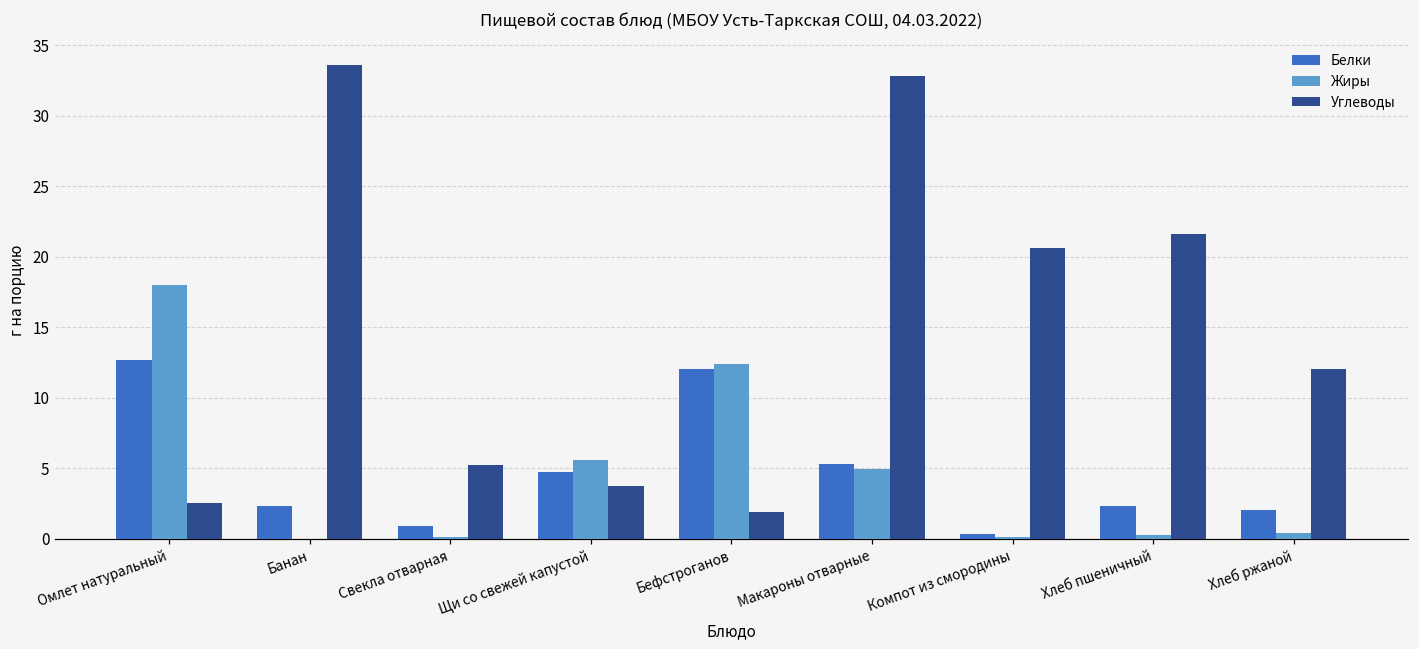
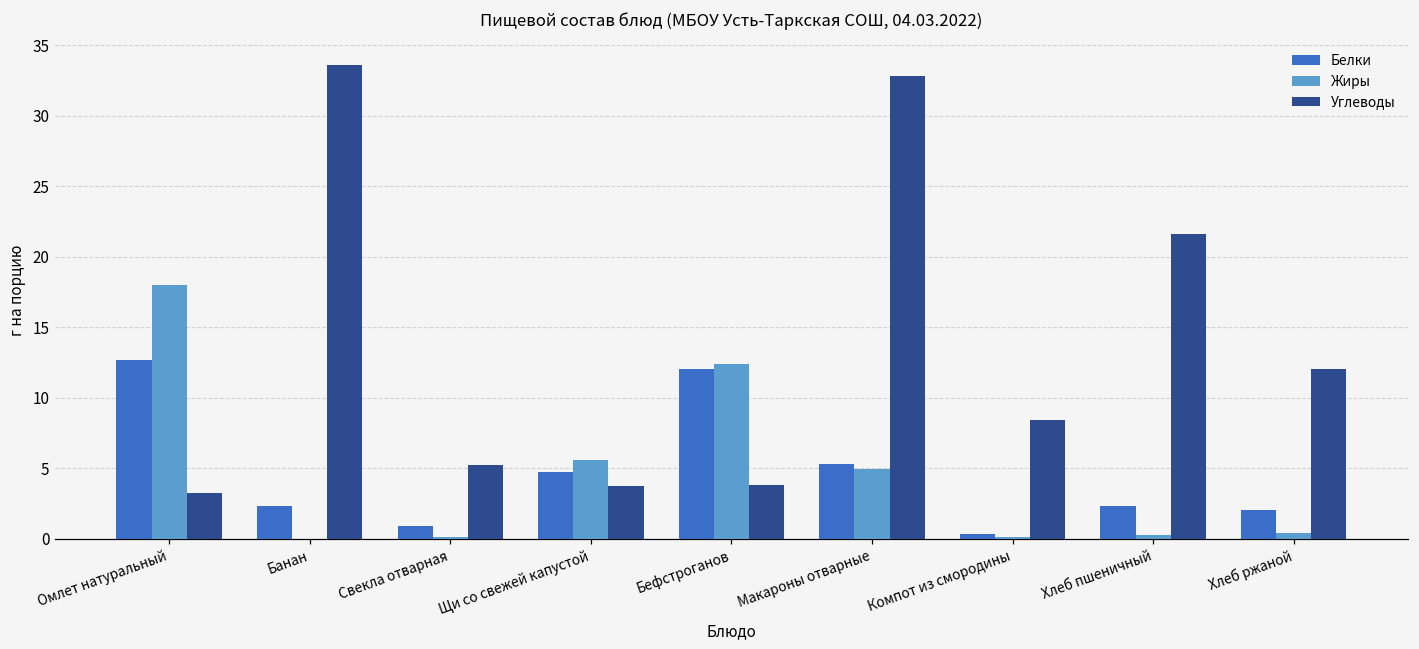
  {
    "Углеводы": {
-     "Омлет натуральный": 2.5,
+     "Омлет натуральный": 3.2,
      "Банан": 33.6,
      "Свекла отварная": 5.2,
      "Щи со свежей капустой": 3.7,
-     "Бефстроганов": 1.9,
+     "Бефстроганов": 3.8,
      "Макароны отварные": 32.8,
-     "Компот из смородины": 20.6,
+     "Компот из смородины": 8.4,
      "Хлеб пшеничный": 21.6,
      "Хлеб ржаной": 12.0
    }
  }
